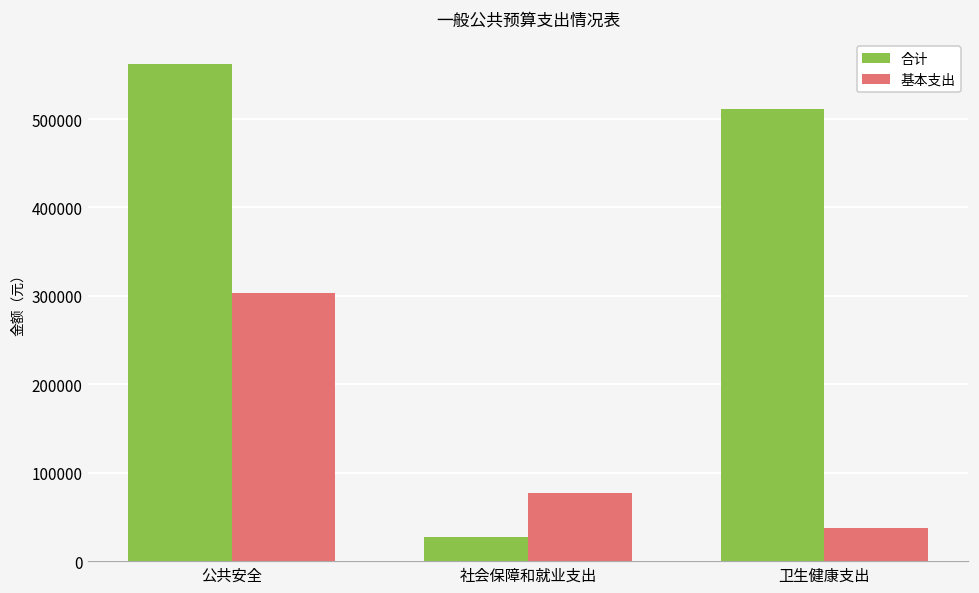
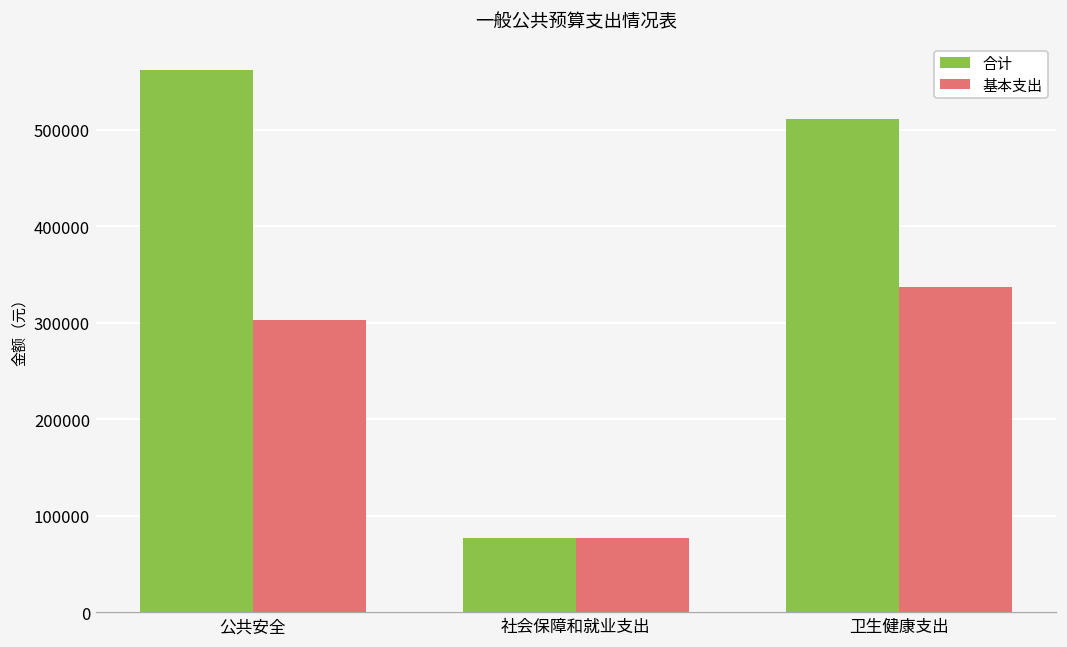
  {
    "合计": {
      "公共安全": 560000,
-     "社会保障和就业支出": 30000,
+     "社会保障和就业支出": 80000,
      "卫生健康支出": 510000
    },
    "基本支出": {
      "公共安全": 300000,
      "社会保障和就业支出": 80000,
-     "卫生健康支出": 40000
+     "卫生健康支出": 340000
    }
  }
